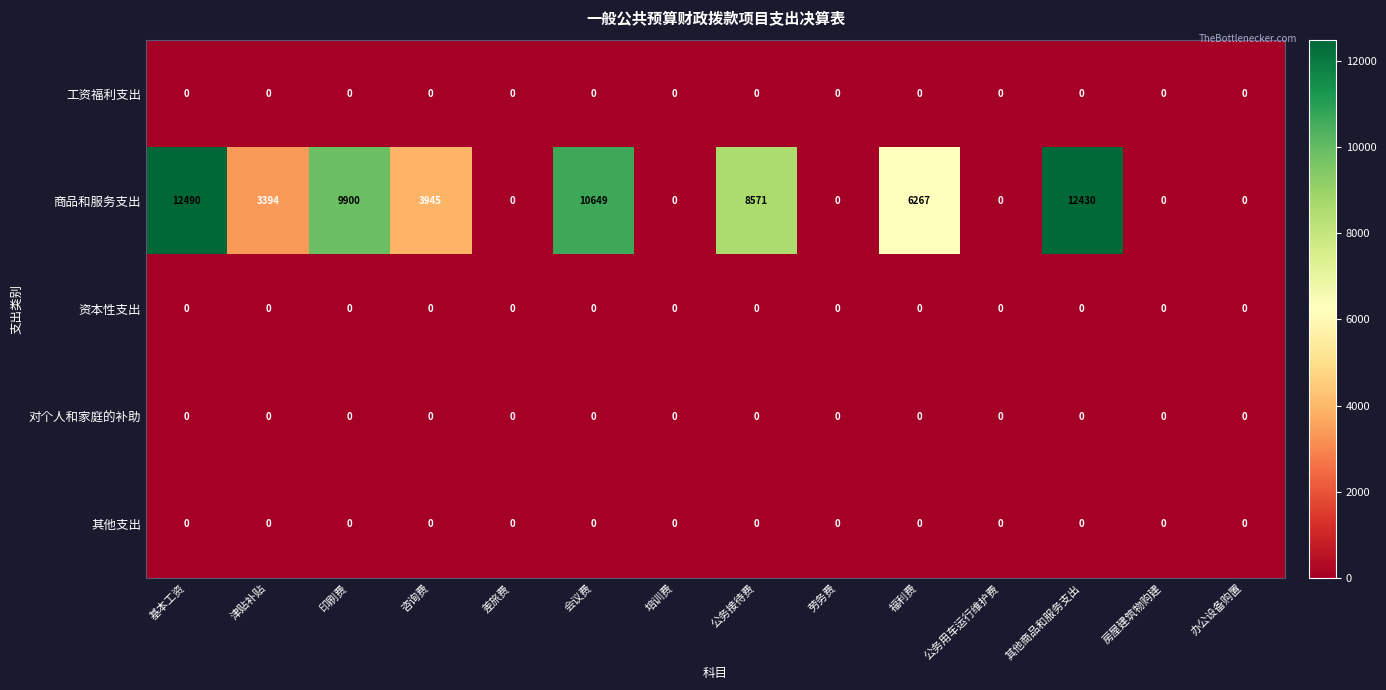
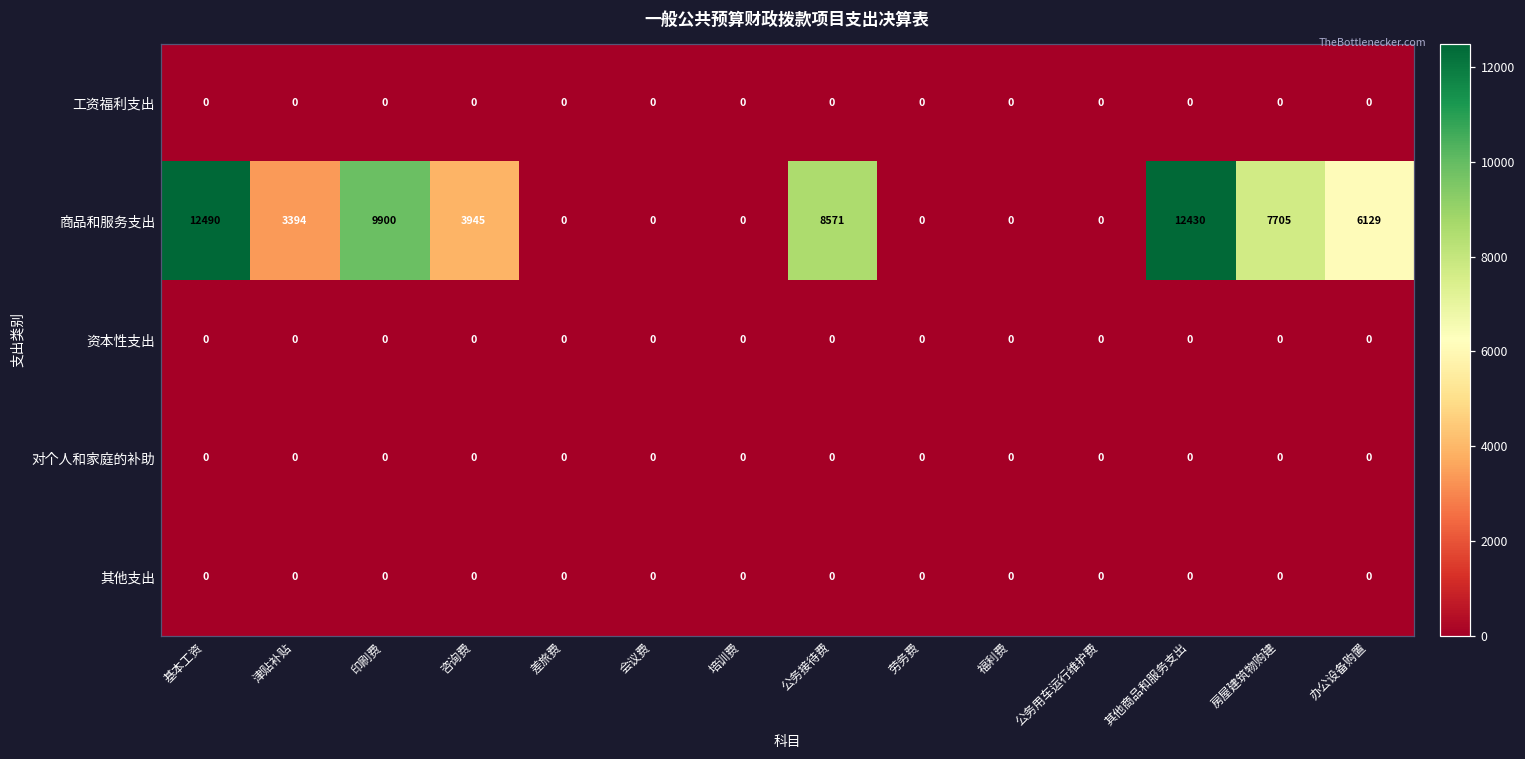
  {
    "工资福利支出": {
      "基本工资": 0,
      "津贴补贴": 0,
      "印刷费": 0,
      "咨询费": 0,
      "差旅费": 0,
      "会议费": 0,
      "培训费": 0,
      "公务接待费": 0,
      "劳务费": 0,
      "福利费": 0,
      "公务用车运行维护费": 0,
      "其他商品和服务支出": 0,
      "房屋建筑物购建": 0,
      "办公设备购置": 0
    },
    "商品和服务支出": {
      "基本工资": 12490,
      "津贴补贴": 3394,
      "印刷费": 9900,
      "咨询费": 3945,
      "差旅费": 0,
-     "会议费": 10649,
+     "会议费": 0,
      "培训费": 0,
      "公务接待费": 8571,
      "劳务费": 0,
-     "福利费": 6267,
+     "福利费": 0,
      "公务用车运行维护费": 0,
      "其他商品和服务支出": 12430,
-     "房屋建筑物购建": 0,
-     "办公设备购置": 0
+     "房屋建筑物购建": 7705,
+     "办公设备购置": 6129
    },
    "资本性支出": {
      "基本工资": 0,
      "津贴补贴": 0,
      "印刷费": 0,
      "咨询费": 0,
      "差旅费": 0,
      "会议费": 0,
      "培训费": 0,
      "公务接待费": 0,
      "劳务费": 0,
      "福利费": 0,
      "公务用车运行维护费": 0,
      "其他商品和服务支出": 0,
      "房屋建筑物购建": 0,
      "办公设备购置": 0
    },
    "对个人和家庭的补助": {
      "基本工资": 0,
      "津贴补贴": 0,
      "印刷费": 0,
      "咨询费": 0,
      "差旅费": 0,
      "会议费": 0,
      "培训费": 0,
      "公务接待费": 0,
      "劳务费": 0,
      "福利费": 0,
      "公务用车运行维护费": 0,
      "其他商品和服务支出": 0,
      "房屋建筑物购建": 0,
      "办公设备购置": 0
    },
    "其他支出": {
      "基本工资": 0,
      "津贴补贴": 0,
      "印刷费": 0,
      "咨询费": 0,
      "差旅费": 0,
      "会议费": 0,
      "培训费": 0,
      "公务接待费": 0,
      "劳务费": 0,
      "福利费": 0,
      "公务用车运行维护费": 0,
      "其他商品和服务支出": 0,
      "房屋建筑物购建": 0,
      "办公设备购置": 0
    }
  }
